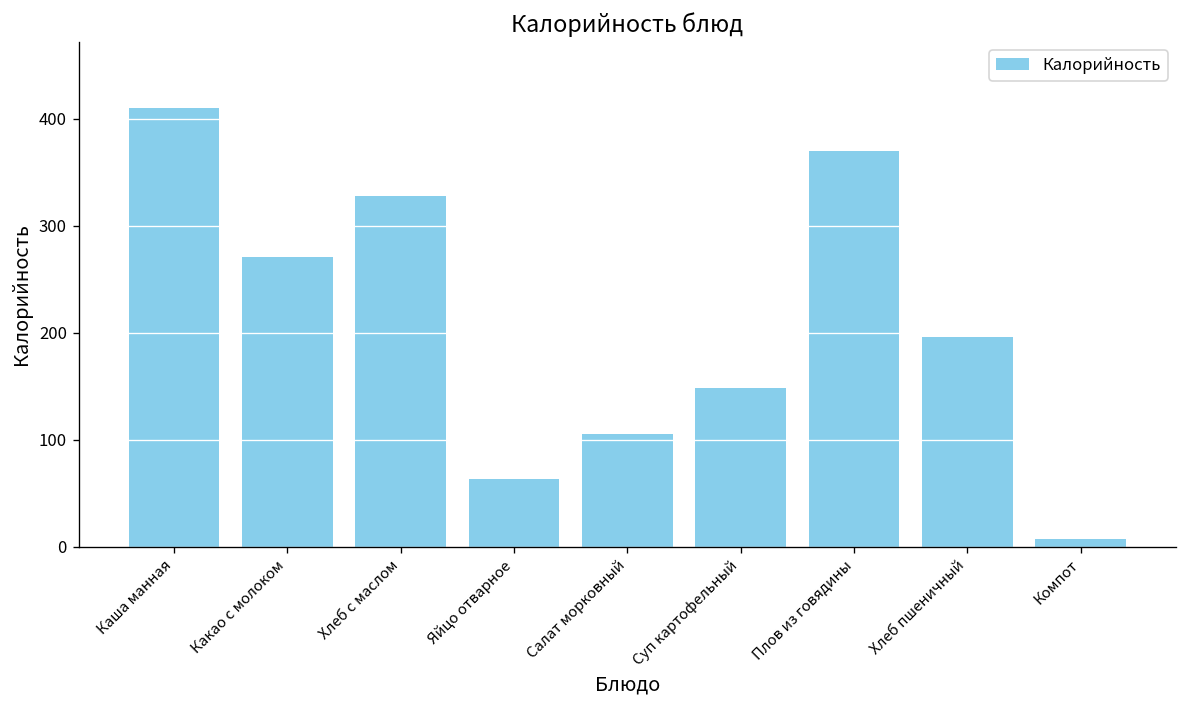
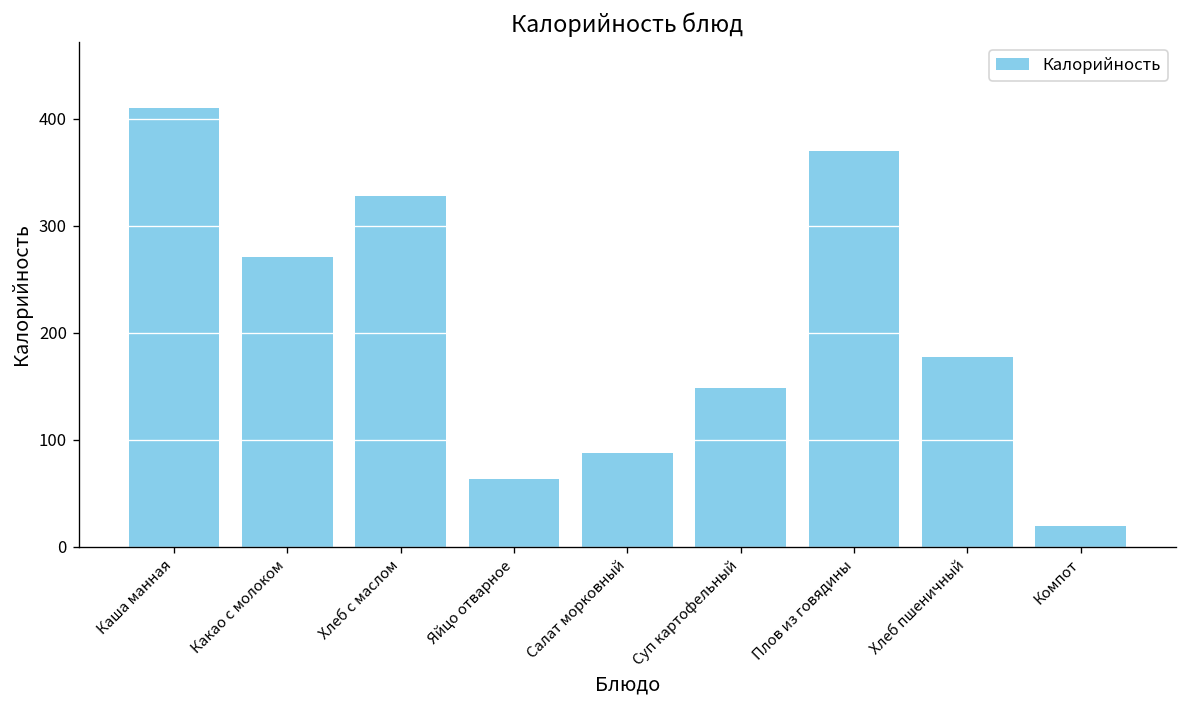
  {
    "Каша манная": 410,
    "Какао с молоком": 270,
    "Хлеб с маслом": 330,
    "Яйцо отварное": 60,
-   "Салат морковный": 110,
+   "Салат морковный": 90,
    "Суп картофельный": 150,
    "Плов из говядины": 370,
-   "Хлеб пшеничный": 200,
-   "Компот": 10
+   "Хлеб пшеничный": 180,
+   "Компот": 20
  }
